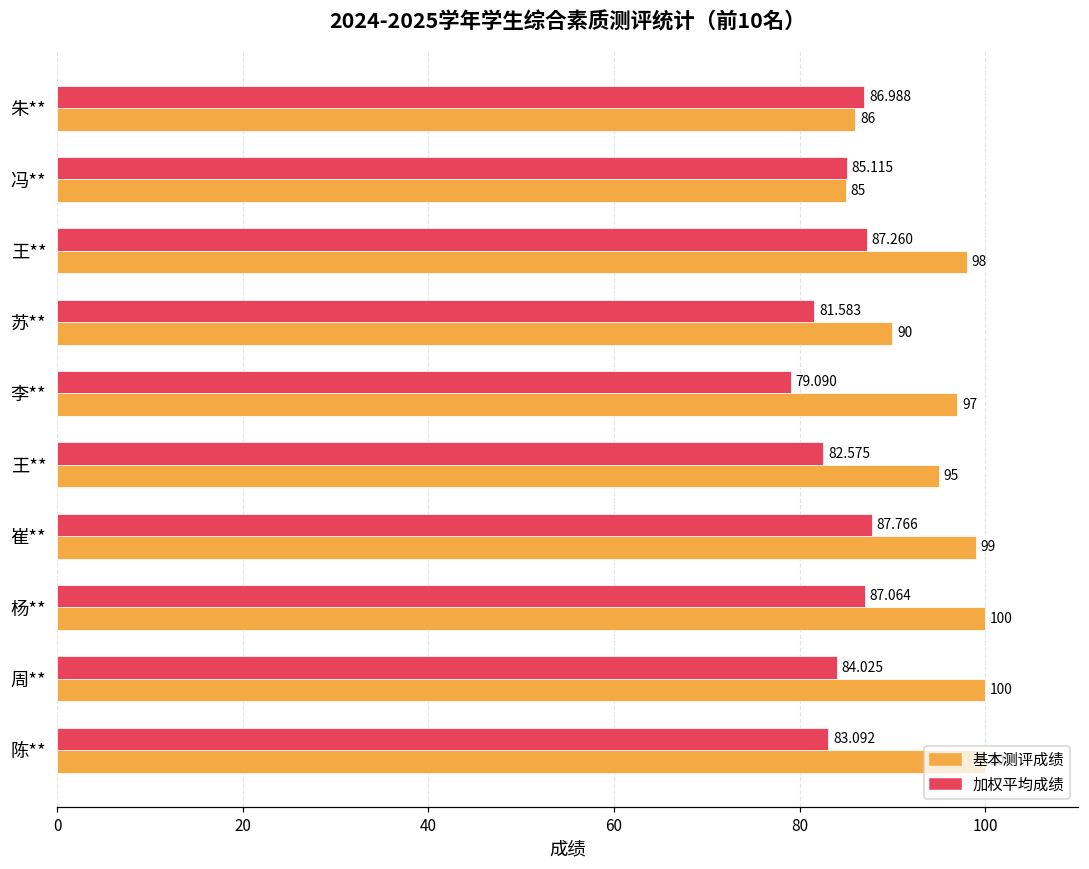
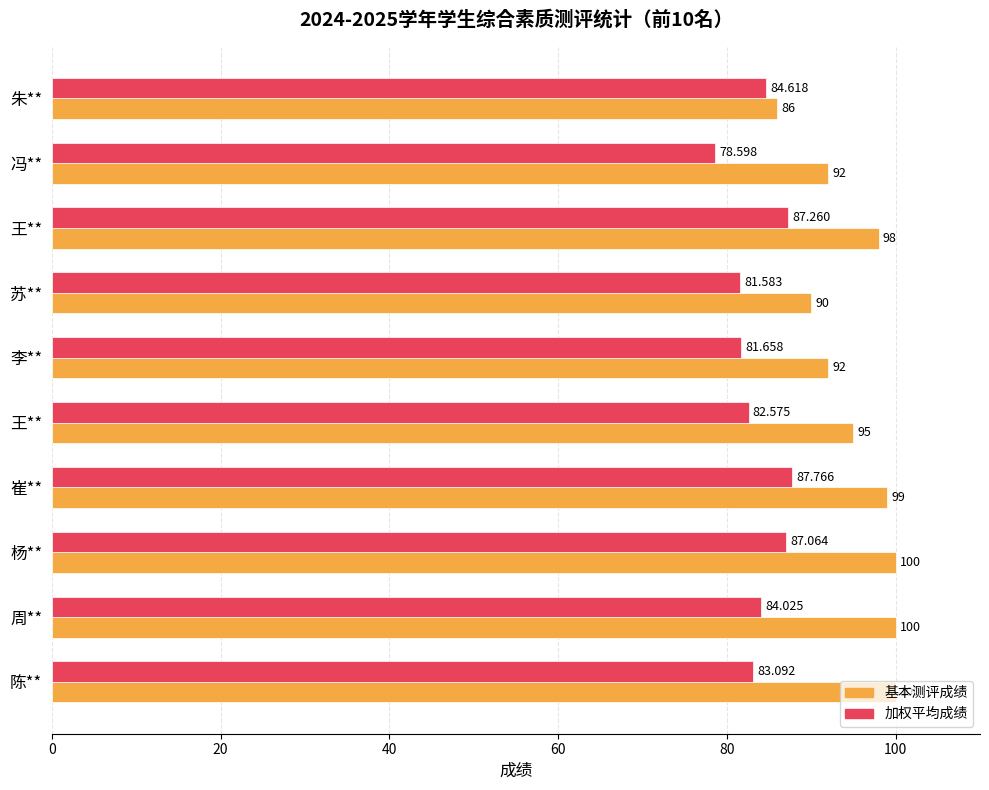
  {
    "基本测评成绩": {
      "朱**": 86,
-     "冯**": 85,
+     "冯**": 92,
      "苏**": 90,
-     "李**": 97,
+     "李**": 92,
      "崔**": 99,
      "杨**": 100,
      "周**": 100
    },
    "加权平均成绩": {
-     "朱**": 86.988,
-     "冯**": 85.115,
+     "朱**": 84.618,
+     "冯**": 78.598,
      "苏**": 81.583,
-     "李**": 79.090,
+     "李**": 81.658,
      "崔**": 87.766,
      "杨**": 87.064,
      "周**": 84.025,
      "陈**": 83.092
    }
  }
